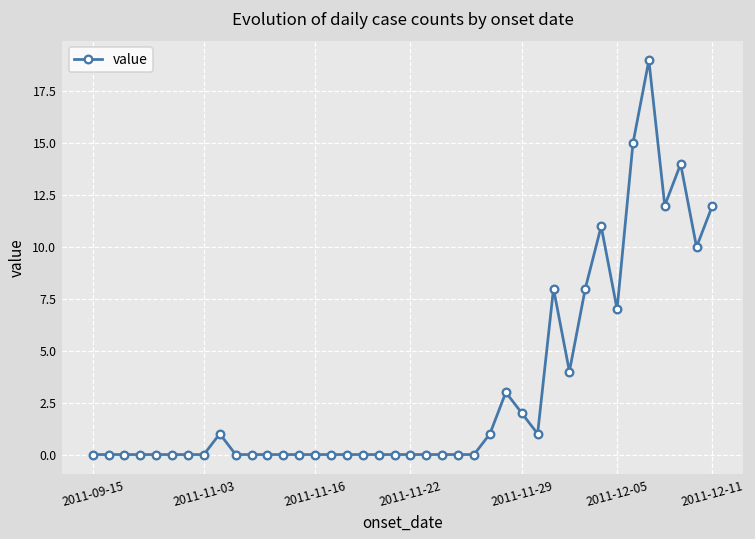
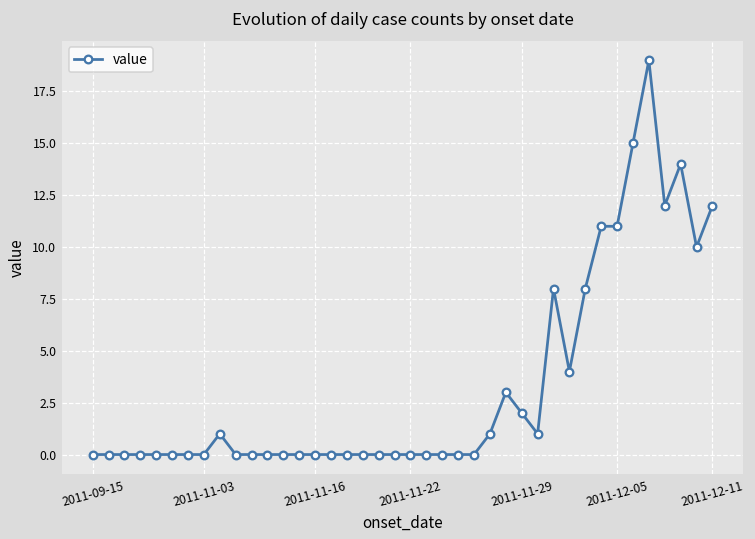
  {
    "2011-09-15": 0,
    "2011-11-03": 0,
    "2011-11-16": 0,
    "2011-11-22": 0,
    "2011-11-29": 2,
-   "2011-12-05": 7,
+   "2011-12-05": 11,
    "2011-12-11": 12
  }
